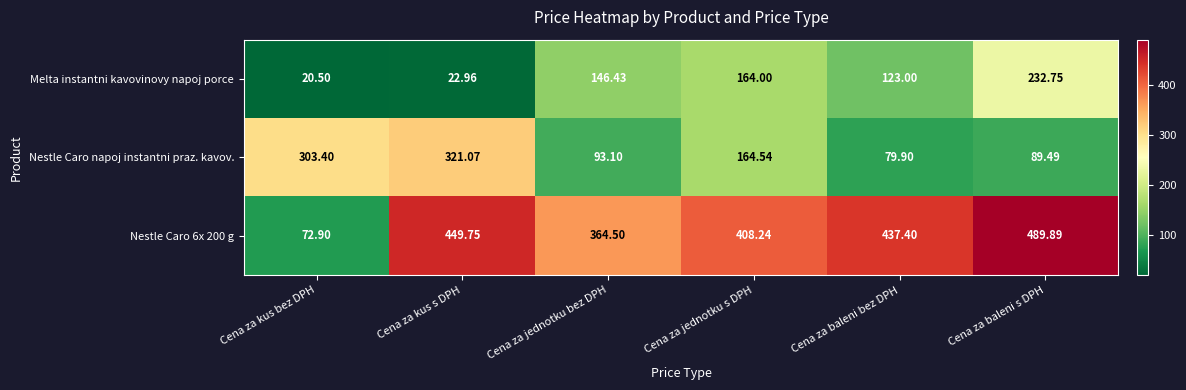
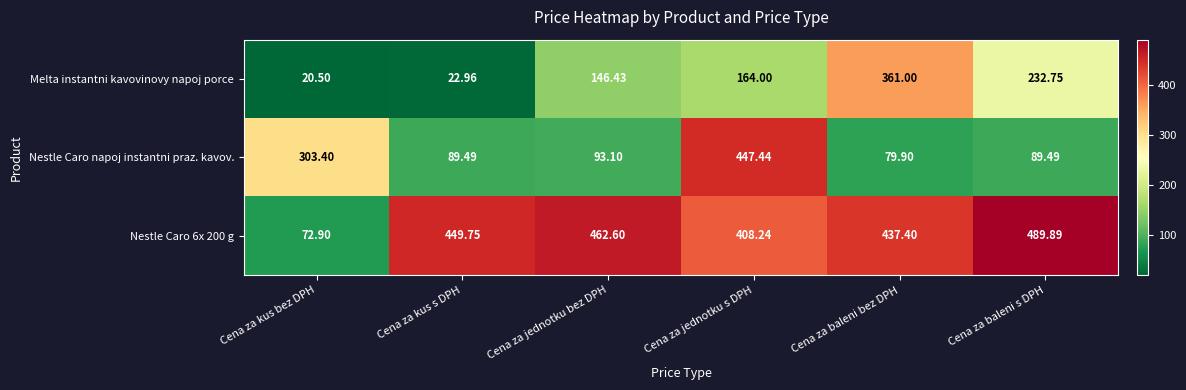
  {
    "Melta instantni kavovinovy napoj porce": {
      "Cena za kus bez DPH": 20.50,
      "Cena za kus s DPH": 22.96,
      "Cena za jednotku bez DPH": 146.43,
      "Cena za jednotku s DPH": 164.00,
-     "Cena za baleni bez DPH": 123.00,
+     "Cena za baleni bez DPH": 361.00,
      "Cena za baleni s DPH": 232.75
    },
    "Nestle Caro napoj instantni praz. kavov.": {
      "Cena za kus bez DPH": 303.40,
-     "Cena za kus s DPH": 321.07,
+     "Cena za kus s DPH": 89.49,
      "Cena za jednotku bez DPH": 93.10,
-     "Cena za jednotku s DPH": 164.54,
+     "Cena za jednotku s DPH": 447.44,
      "Cena za baleni bez DPH": 79.90,
      "Cena za baleni s DPH": 89.49
    },
    "Nestle Caro 6x 200 g": {
      "Cena za kus bez DPH": 72.90,
      "Cena za kus s DPH": 449.75,
-     "Cena za jednotku bez DPH": 364.50,
+     "Cena za jednotku bez DPH": 462.60,
      "Cena za jednotku s DPH": 408.24,
      "Cena za baleni bez DPH": 437.40,
      "Cena za baleni s DPH": 489.89
    }
  }
